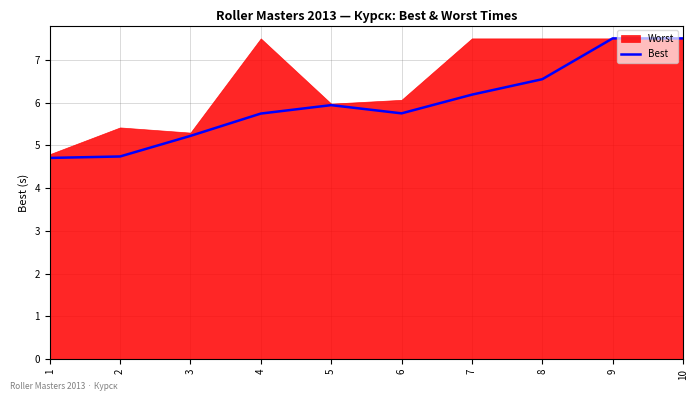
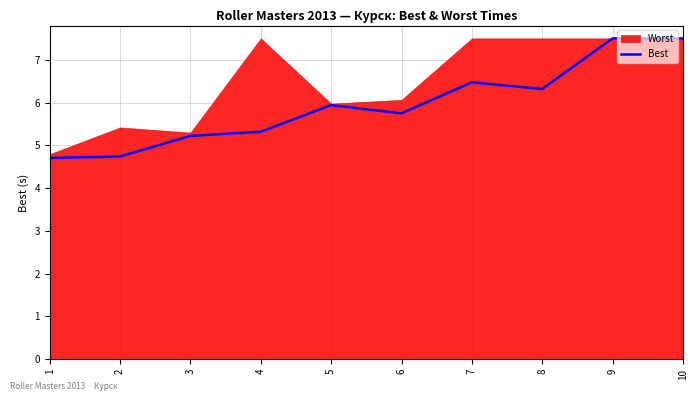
  {
    "Best": {
      "1": 4.7,
      "2": 4.7,
      "3": 5.2,
-     "4": 5.7,
+     "4": 5.3,
      "6": 5.7,
-     "7": 6.2,
-     "8": 6.5
+     "7": 6.5,
+     "8": 6.3
    },
    "Worst": {
      "1": 4.8,
      "2": 5.4,
      "3": 5.3,
      "4": 7.5,
      "6": 6.1,
      "7": 7.5,
      "8": 7.5
    }
  }
